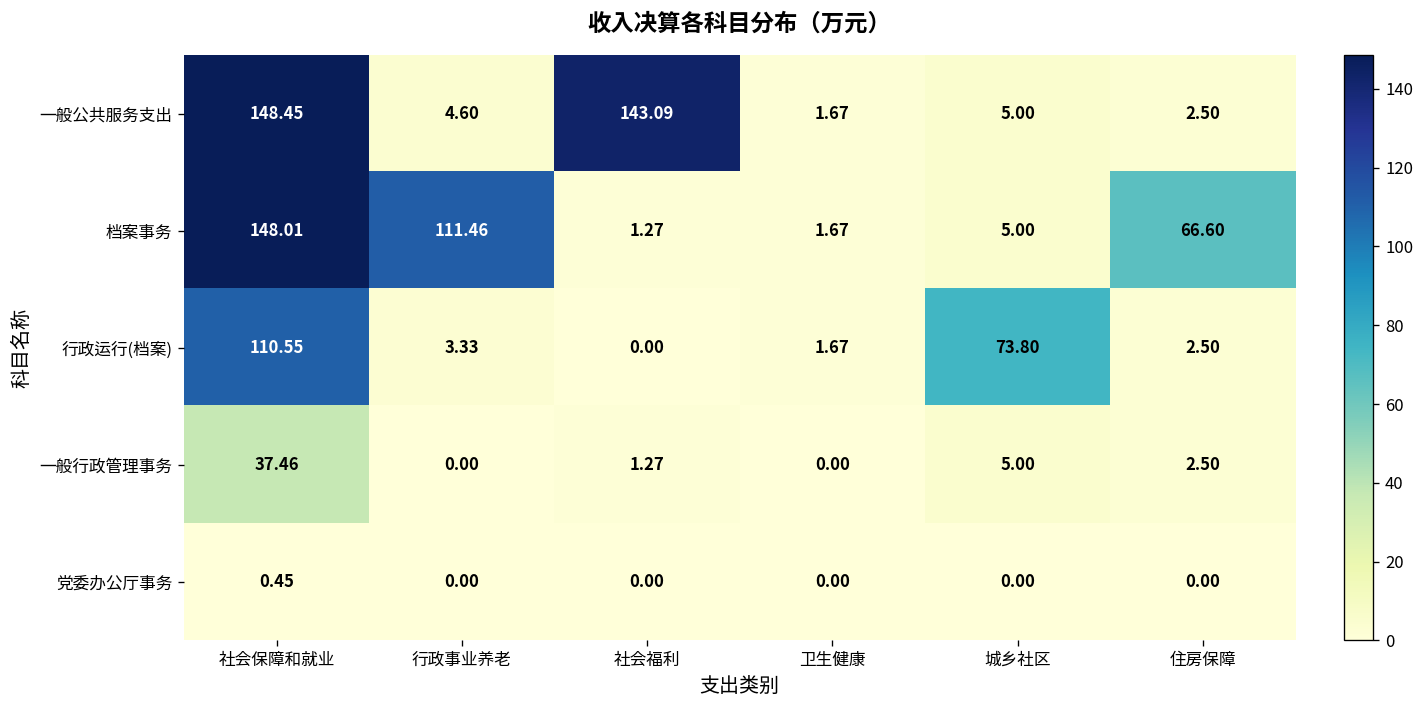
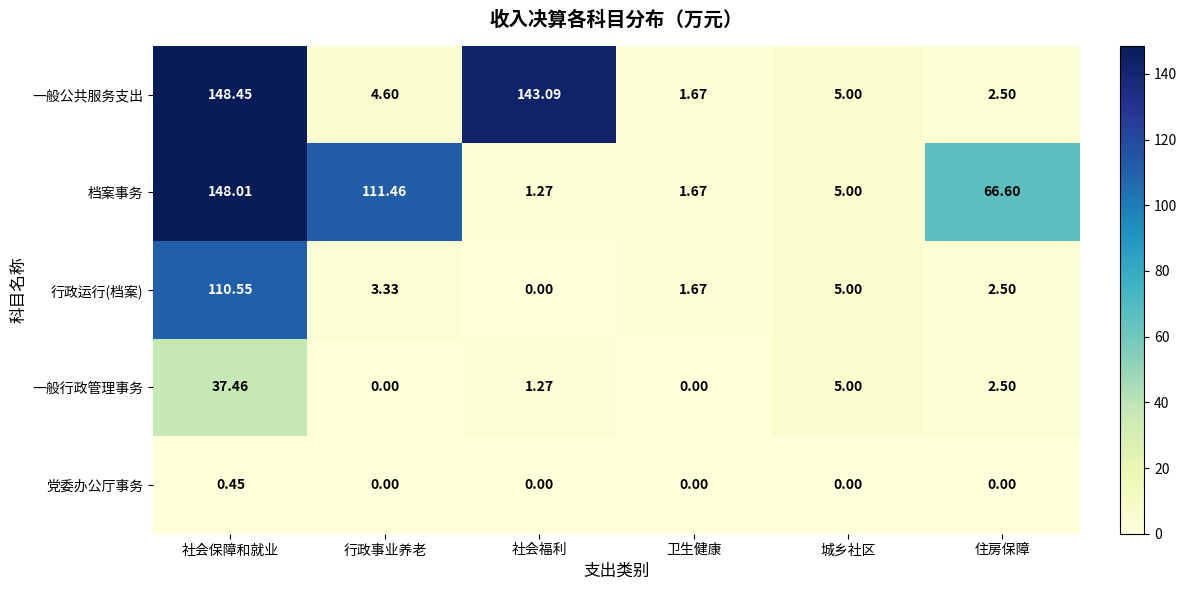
  {
    "一般公共服务支出": {
      "社会保障和就业": 148.45,
      "行政事业养老": 4.60,
      "社会福利": 143.09,
      "卫生健康": 1.67,
      "城乡社区": 5.00,
      "住房保障": 2.50
    },
    "档案事务": {
      "社会保障和就业": 148.01,
      "行政事业养老": 111.46,
      "社会福利": 1.27,
      "卫生健康": 1.67,
      "城乡社区": 5.00,
      "住房保障": 66.60
    },
    "行政运行(档案)": {
      "社会保障和就业": 110.55,
      "行政事业养老": 3.33,
      "社会福利": 0.00,
      "卫生健康": 1.67,
-     "城乡社区": 73.80,
+     "城乡社区": 5.00,
      "住房保障": 2.50
    },
    "一般行政管理事务": {
      "社会保障和就业": 37.46,
      "行政事业养老": 0.00,
      "社会福利": 1.27,
      "卫生健康": 0.00,
      "城乡社区": 5.00,
      "住房保障": 2.50
    },
    "党委办公厅事务": {
      "社会保障和就业": 0.45,
      "行政事业养老": 0.00,
      "社会福利": 0.00,
      "卫生健康": 0.00,
      "城乡社区": 0.00,
      "住房保障": 0.00
    }
  }
